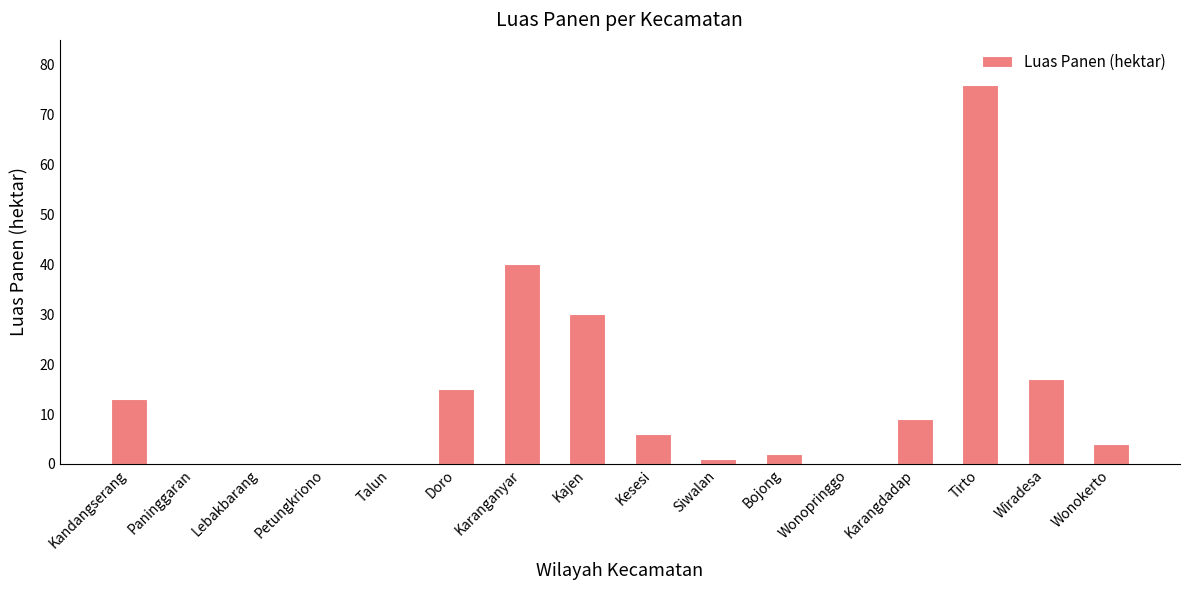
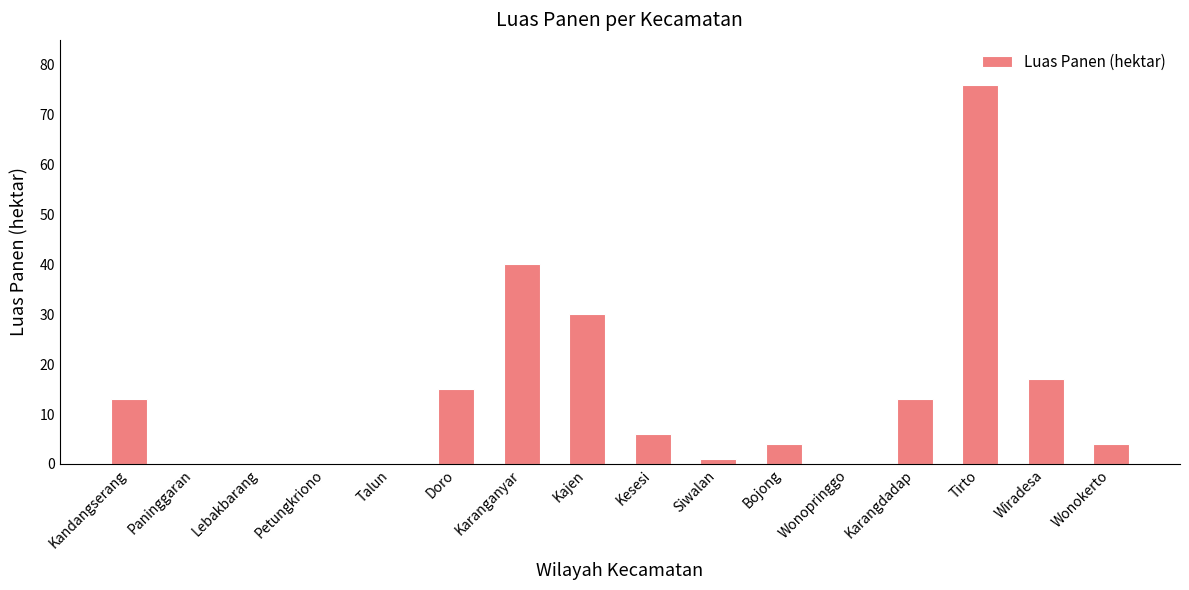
  {
    "Kandangserang": 13,
    "Paninggaran": 0,
    "Lebakbarang": 0,
    "Petungkriono": 0,
    "Talun": 0,
    "Doro": 15,
    "Karanganyar": 40,
    "Kajen": 30,
    "Kesesi": 6,
    "Siwalan": 1,
-   "Bojong": 2,
+   "Bojong": 4,
    "Wonopringgo": 0,
-   "Karangdadap": 9,
+   "Karangdadap": 13,
    "Tirto": 76,
    "Wiradesa": 17,
    "Wonokerto": 4
  }
